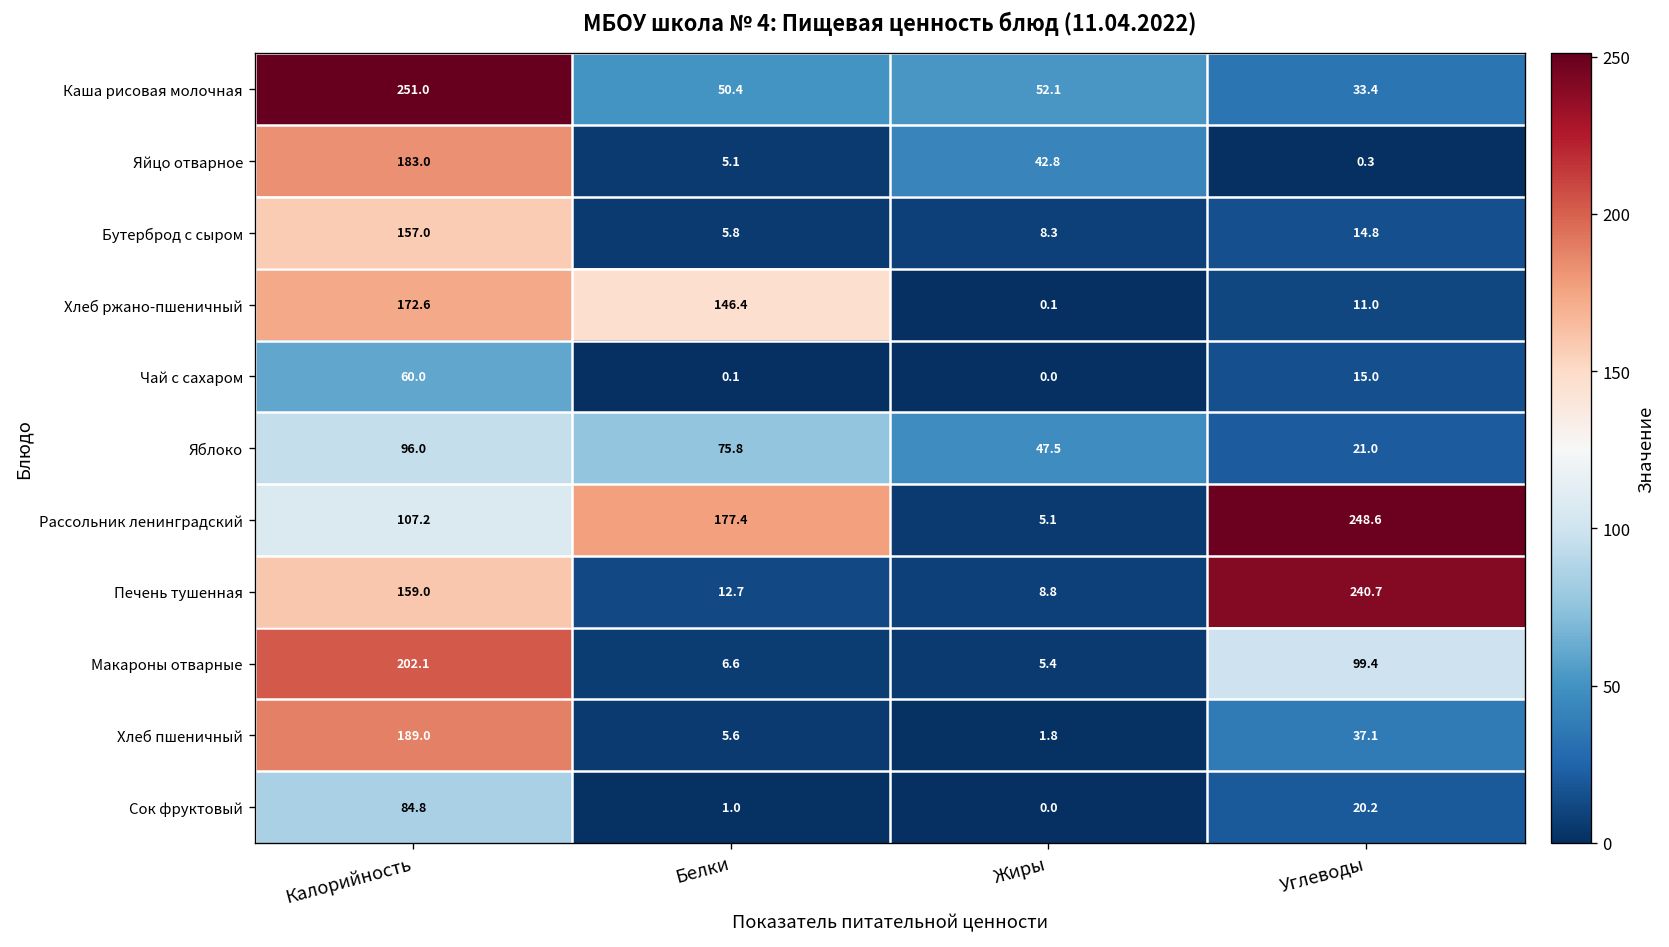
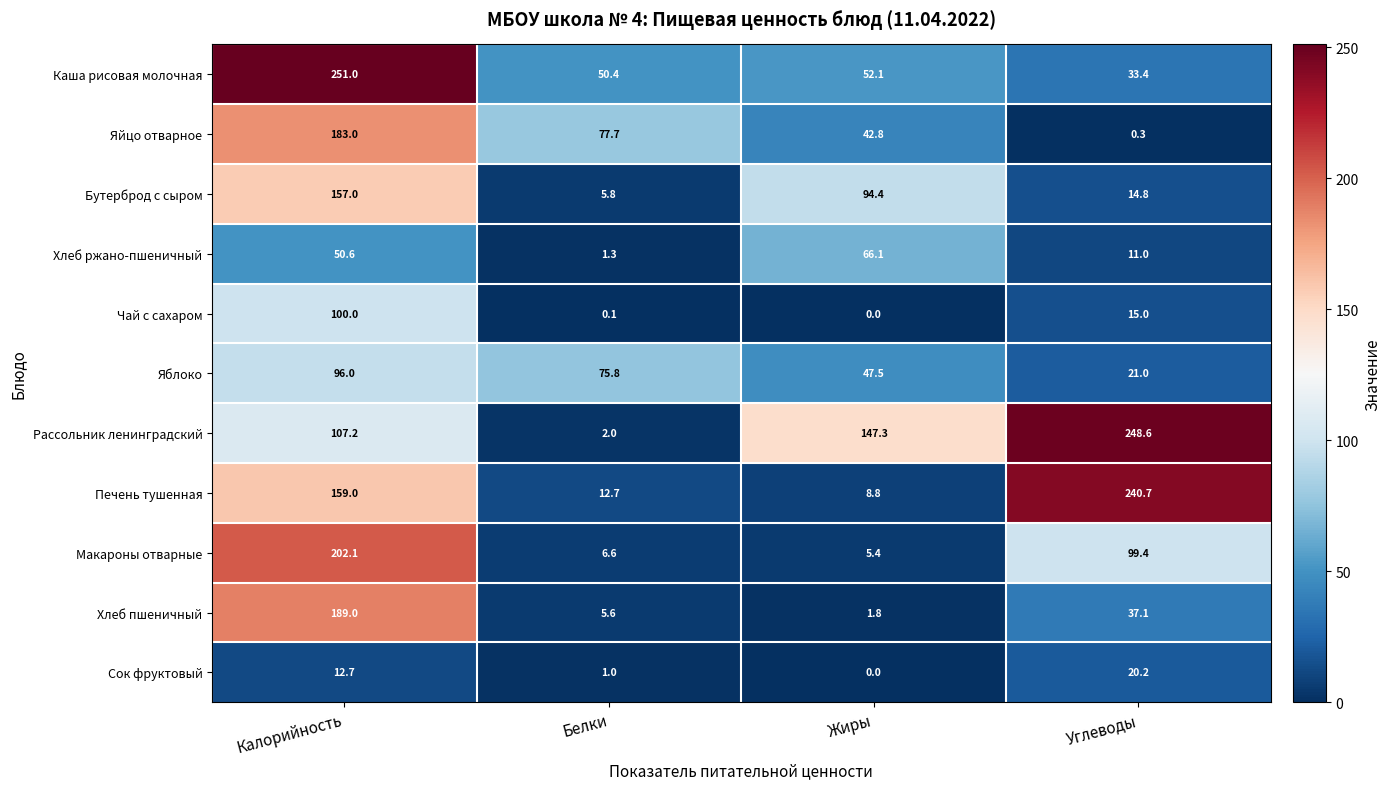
  {
    "Каша рисовая молочная": {
      "Калорийность": 251.0,
      "Белки": 50.4,
      "Жиры": 52.1,
      "Углеводы": 33.4
    },
    "Яйцо отварное": {
      "Калорийность": 183.0,
-     "Белки": 5.1,
+     "Белки": 77.7,
      "Жиры": 42.8,
      "Углеводы": 0.3
    },
    "Бутерброд с сыром": {
      "Калорийность": 157.0,
      "Белки": 5.8,
-     "Жиры": 8.3,
+     "Жиры": 94.4,
      "Углеводы": 14.8
    },
    "Хлеб ржано-пшеничный": {
-     "Калорийность": 172.6,
-     "Белки": 146.4,
-     "Жиры": 0.1,
+     "Калорийность": 50.6,
+     "Белки": 1.3,
+     "Жиры": 66.1,
      "Углеводы": 11.0
    },
    "Чай с сахаром": {
-     "Калорийность": 60.0,
+     "Калорийность": 100.0,
      "Белки": 0.1,
      "Жиры": 0.0,
      "Углеводы": 15.0
    },
    "Яблоко": {
      "Калорийность": 96.0,
      "Белки": 75.8,
      "Жиры": 47.5,
      "Углеводы": 21.0
    },
    "Рассольник ленинградский": {
      "Калорийность": 107.2,
-     "Белки": 177.4,
-     "Жиры": 5.1,
+     "Белки": 2.0,
+     "Жиры": 147.3,
      "Углеводы": 248.6
    },
    "Печень тушенная": {
      "Калорийность": 159.0,
      "Белки": 12.7,
      "Жиры": 8.8,
      "Углеводы": 240.7
    },
    "Макароны отварные": {
      "Калорийность": 202.1,
      "Белки": 6.6,
      "Жиры": 5.4,
      "Углеводы": 99.4
    },
    "Хлеб пшеничный": {
      "Калорийность": 189.0,
      "Белки": 5.6,
      "Жиры": 1.8,
      "Углеводы": 37.1
    },
    "Сок фруктовый": {
-     "Калорийность": 84.8,
+     "Калорийность": 12.7,
      "Белки": 1.0,
      "Жиры": 0.0,
      "Углеводы": 20.2
    }
  }
